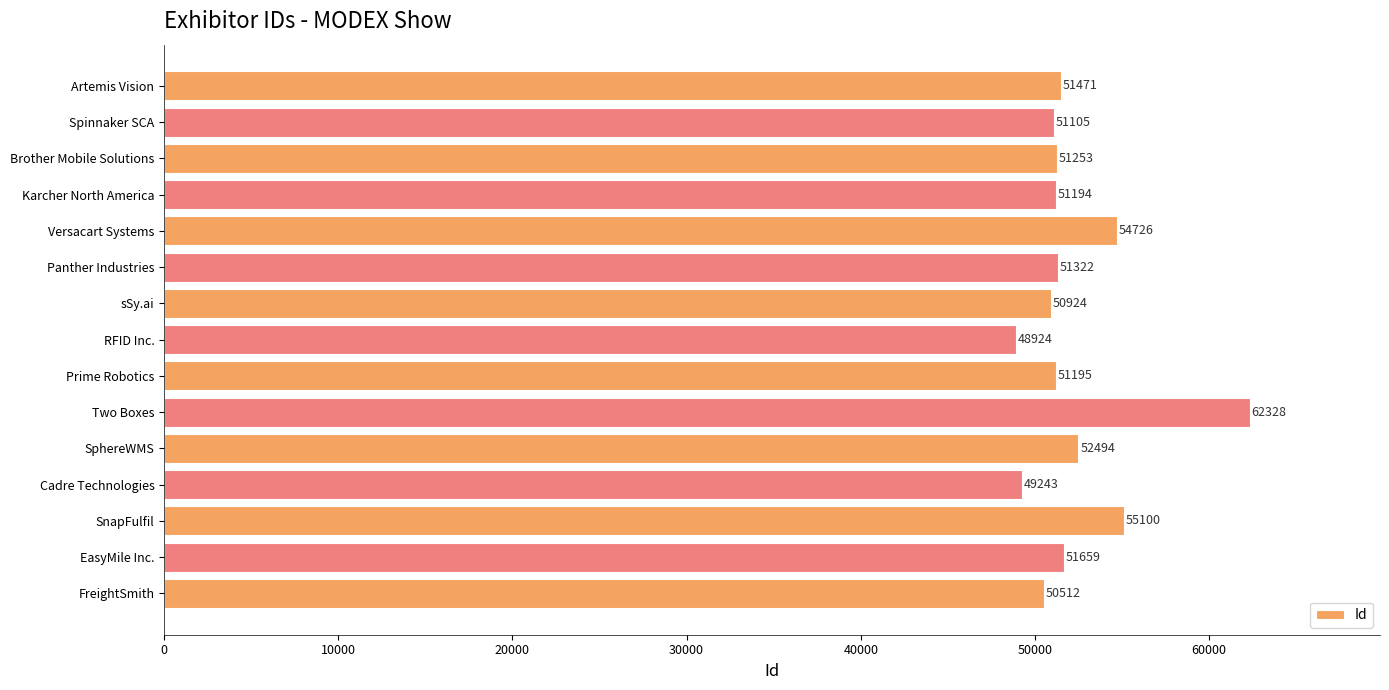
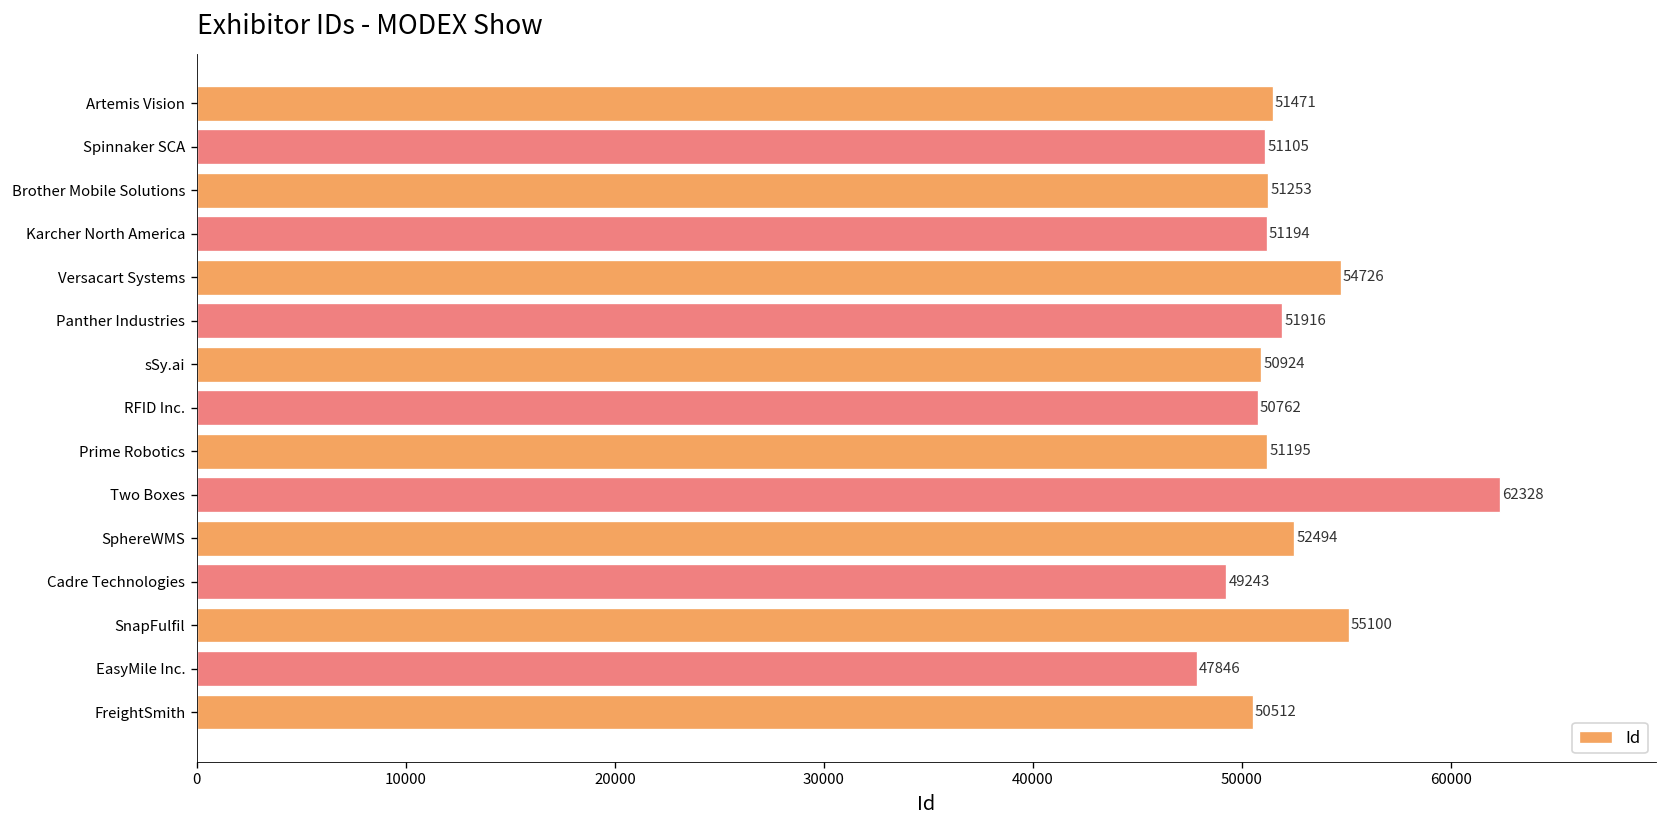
  {
    "Artemis Vision": 51471,
    "Spinnaker SCA": 51105,
    "Brother Mobile Solutions": 51253,
    "Karcher North America": 51194,
    "Versacart Systems": 54726,
-   "Panther Industries": 51322,
+   "Panther Industries": 51916,
    "sSy.ai": 50924,
-   "RFID Inc.": 48924,
+   "RFID Inc.": 50762,
    "Prime Robotics": 51195,
    "Two Boxes": 62328,
    "SphereWMS": 52494,
    "Cadre Technologies": 49243,
    "SnapFulfil": 55100,
-   "EasyMile Inc.": 51659,
+   "EasyMile Inc.": 47846,
    "FreightSmith": 50512
  }
